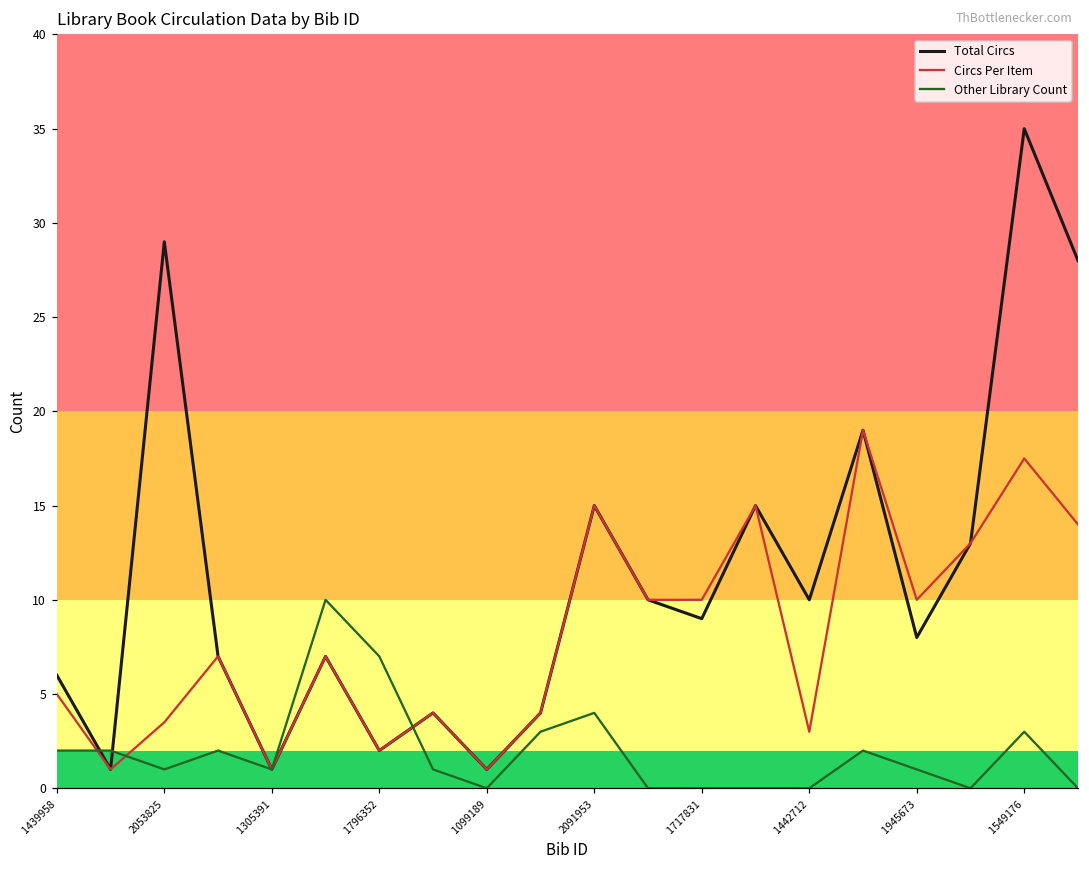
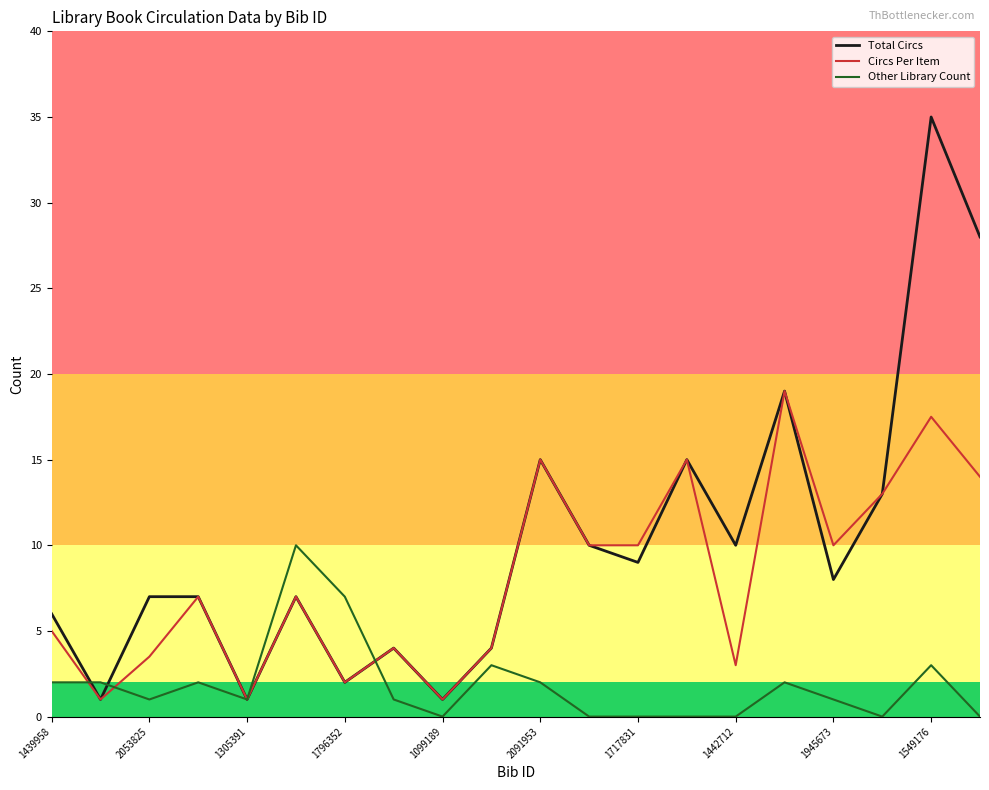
  {
    "Total Circs": {
      "1439958": 6,
-     "2053825": 29,
+     "2053825": 7,
      "1717831": 9,
      "1442712": 10,
      "1945673": 8,
      "1549176": 35
    },
    "Circs Per Item": {
      "1439958": 5,
      "2053825": 3.5,
      "1717831": 10,
      "1442712": 3,
      "1945673": 10,
      "1549176": 17.5
    },
    "Other Library Count": {
      "1439958": 2,
      "2053825": 1,
      "1796352": 7,
      "1099189": 0,
-     "2091953": 4,
+     "2091953": 2,
      "1717831": 0,
      "1442712": 0,
      "1945673": 1,
      "1549176": 3
    }
  }
